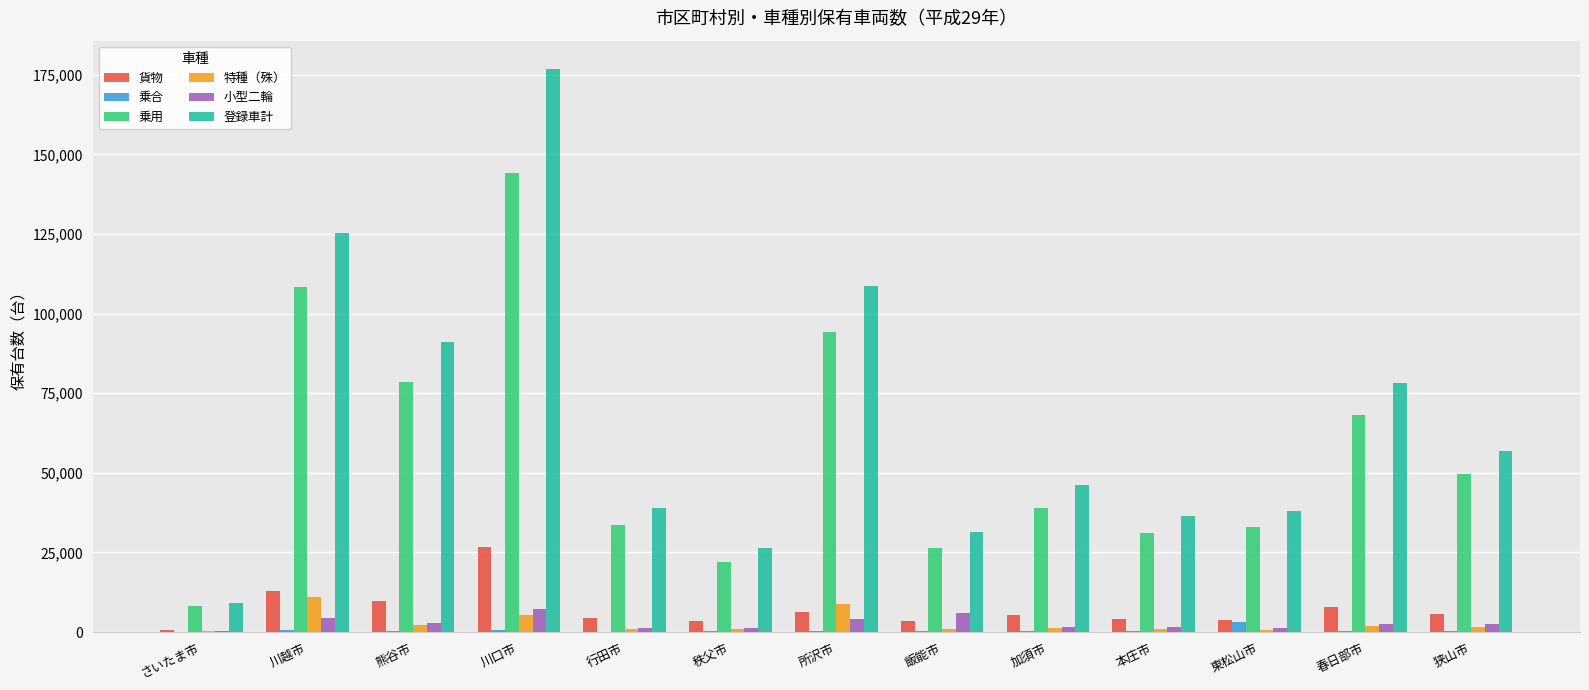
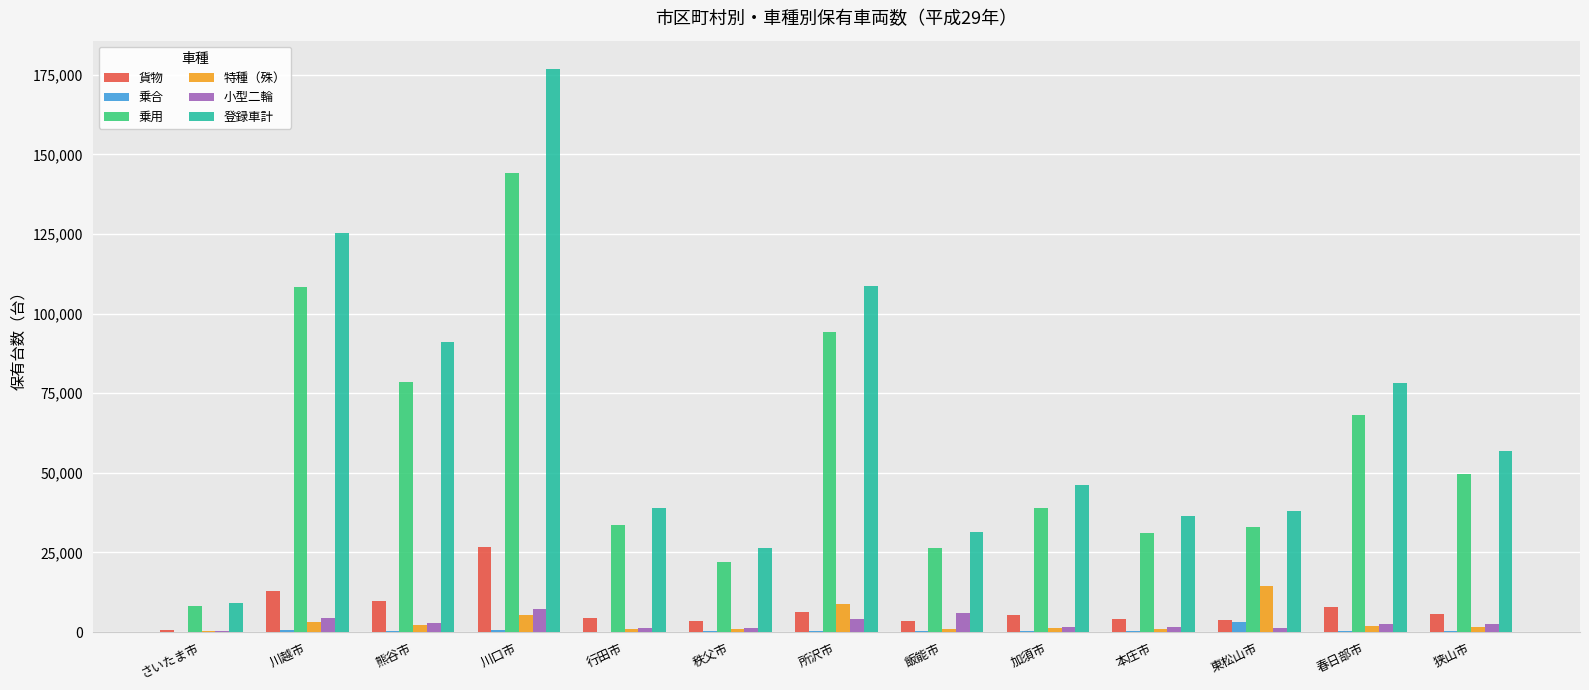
  {
    "貨物": {
      "川越市": "13,000",
      "熊谷市": "10,000",
      "川口市": "27,000",
      "行田市": "4,000",
      "秩父市": "3,000",
      "所沢市": "6,000",
      "飯能市": "3,000",
      "加須市": "6,000",
      "本庄市": "4,000",
      "東松山市": "4,000",
      "春日部市": "8,000",
      "狭山市": "6,000"
    },
    "乗合": {
      "東松山市": "3,000"
    },
    "特種（殊）": {
-     "川越市": "11,000",
+     "川越市": "3,000",
      "熊谷市": "2,000",
      "川口市": "5,000",
      "行田市": "1,000",
      "秩父市": "1,000",
      "所沢市": "9,000",
      "飯能市": "1,000",
      "加須市": "1,000",
      "本庄市": "1,000",
-     "東松山市": "1,000",
+     "東松山市": "15,000",
      "春日部市": "2,000",
      "狭山市": "2,000"
    },
    "小型二輪": {
      "川越市": "4,000",
      "熊谷市": "3,000",
      "川口市": "7,000",
      "行田市": "1,000",
      "秩父市": "1,000",
      "所沢市": "4,000",
      "飯能市": "6,000",
      "加須市": "2,000",
      "本庄市": "2,000",
      "東松山市": "1,000",
      "春日部市": "3,000",
      "狭山市": "2,000"
    }
  }
